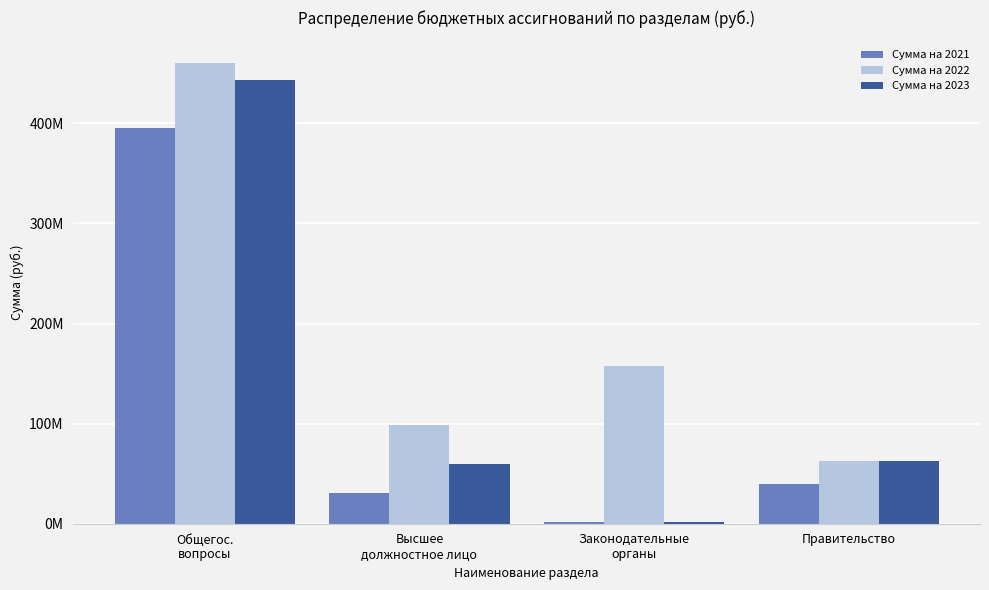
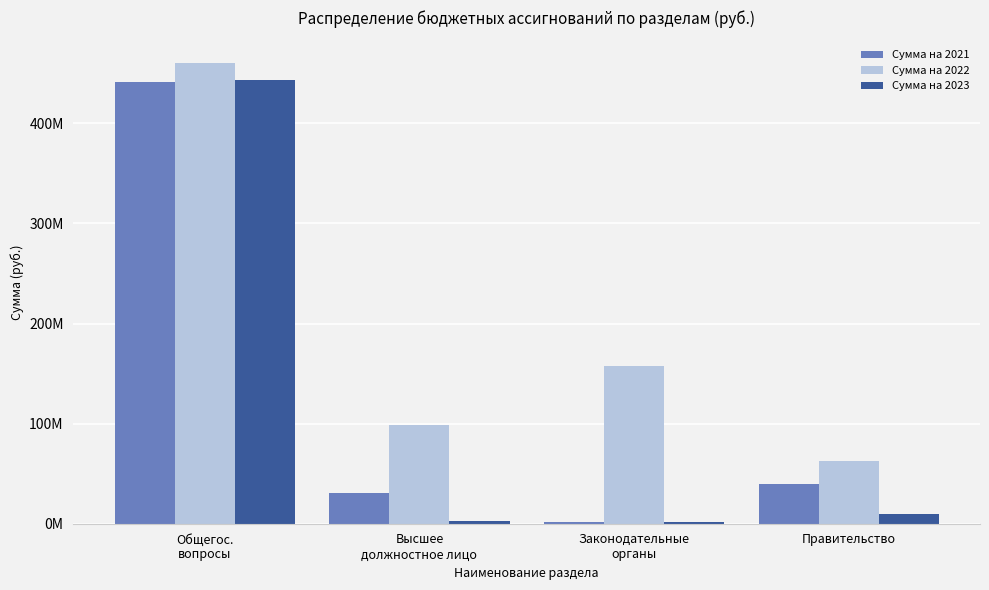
  {
    "Сумма на 2021": {
-     "Общегос. вопросы": 395000000,
+     "Общегос. вопросы": 442000000,
      "Высшее должностное лицо": 31000000,
      "Правительство": 40000000
    },
    "Сумма на 2022": {
      "Общегос. вопросы": 460000000,
      "Высшее должностное лицо": 99000000,
      "Законодательные органы": 157000000,
      "Правительство": 62000000
    },
    "Сумма на 2023": {
      "Общегос. вопросы": 443000000,
-     "Высшее должностное лицо": 60000000,
-     "Правительство": 63000000
+     "Высшее должностное лицо": 3000000,
+     "Правительство": 9000000
    }
  }
